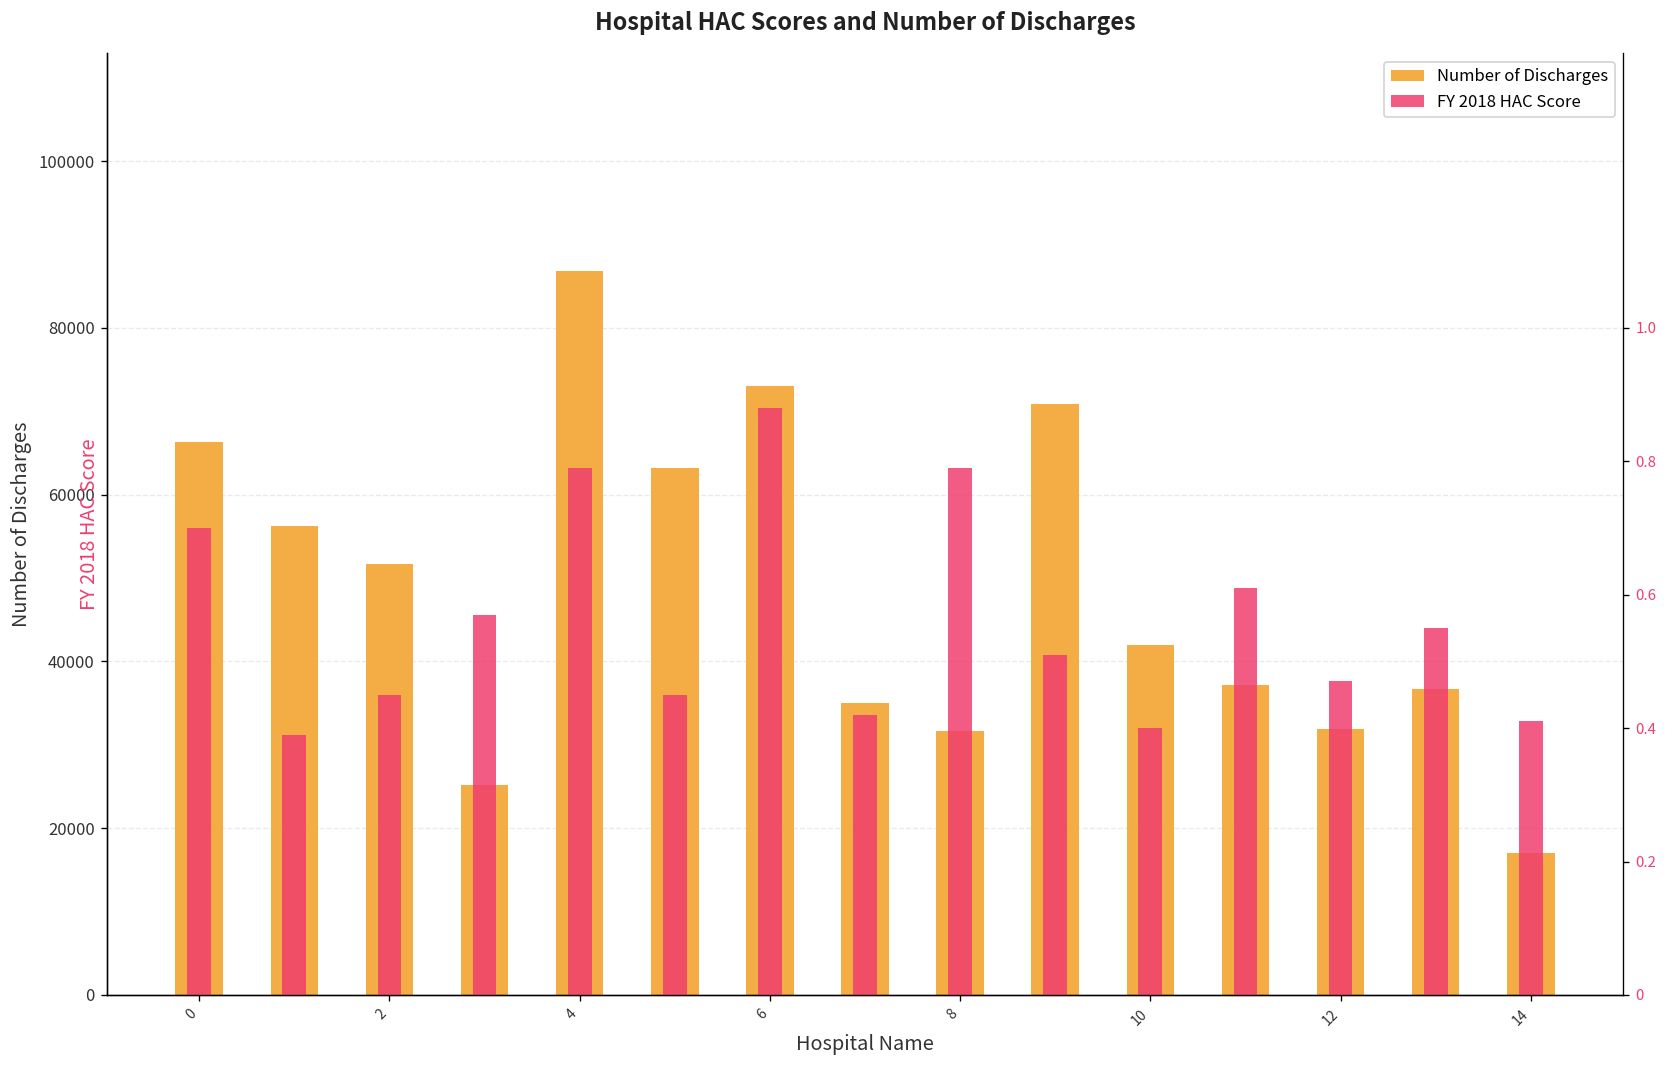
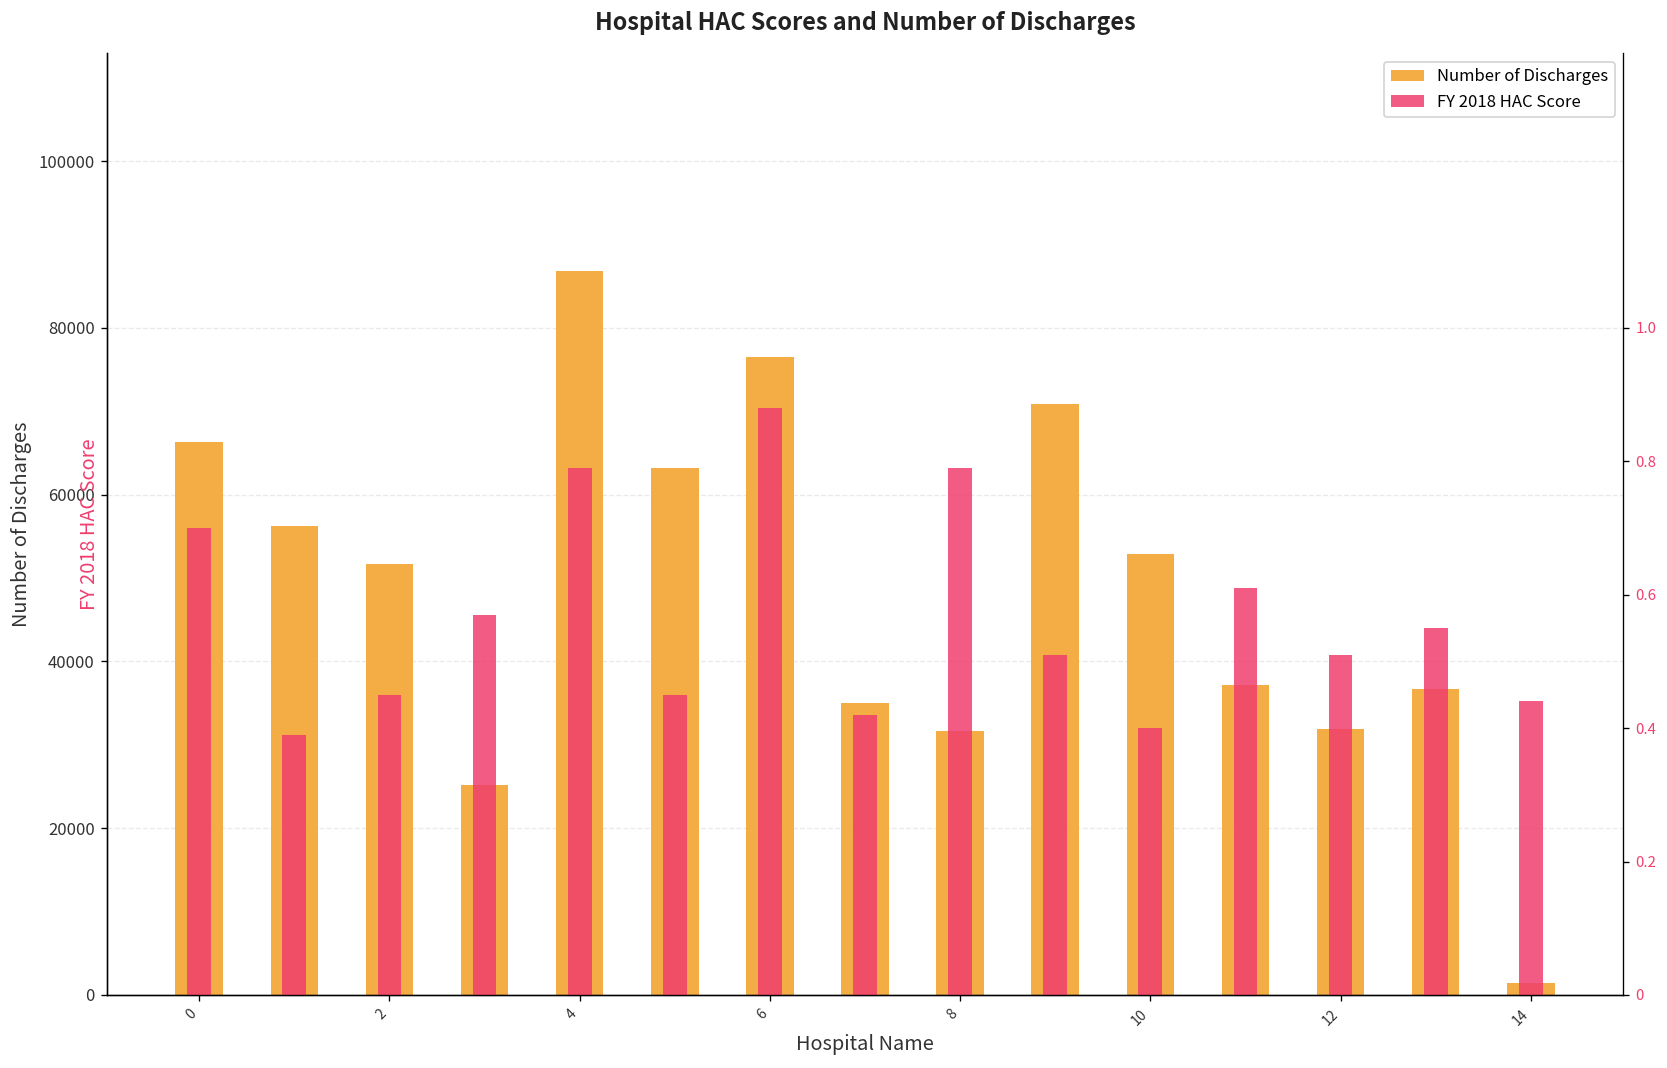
  {
    "Number of Discharges": {
      "0": 66000,
      "2": 52000,
      "4": 87000,
-     "6": 73000,
+     "6": 77000,
      "8": 32000,
-     "10": 42000,
+     "10": 53000,
      "12": 32000,
-     "14": 17000
+     "14": 1000
    },
    "FY 2018 HAC Score": {
      "0": 0.70,
      "2": 0.45,
      "4": 0.79,
      "6": 0.88,
      "8": 0.79,
      "10": 0.40,
-     "12": 0.47,
-     "14": 0.41
+     "12": 0.51,
+     "14": 0.44
    }
  }
